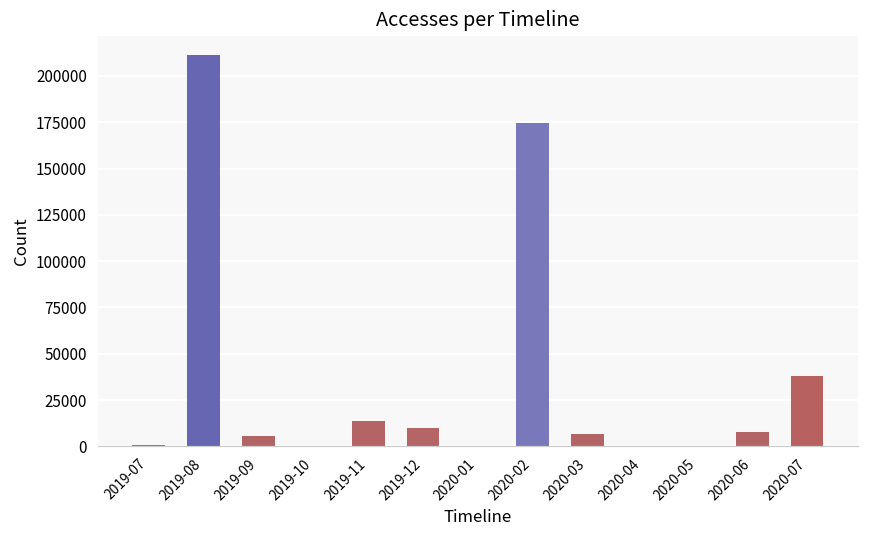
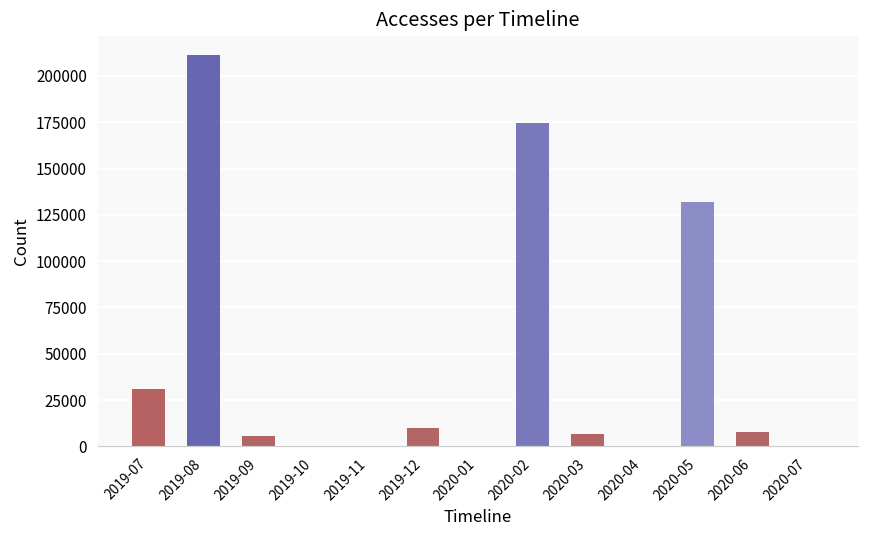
  {
-   "2019-07": 1000,
+   "2019-07": 31000,
    "2019-08": 211000,
    "2019-09": 6000,
    "2019-10": 0,
-   "2019-11": 14000,
+   "2019-11": 0,
    "2019-12": 10000,
    "2020-01": 0,
    "2020-02": 175000,
    "2020-03": 7000,
-   "2020-05": 0,
+   "2020-05": 132000,
    "2020-06": 8000,
-   "2020-07": 38000
+   "2020-07": 0
  }
